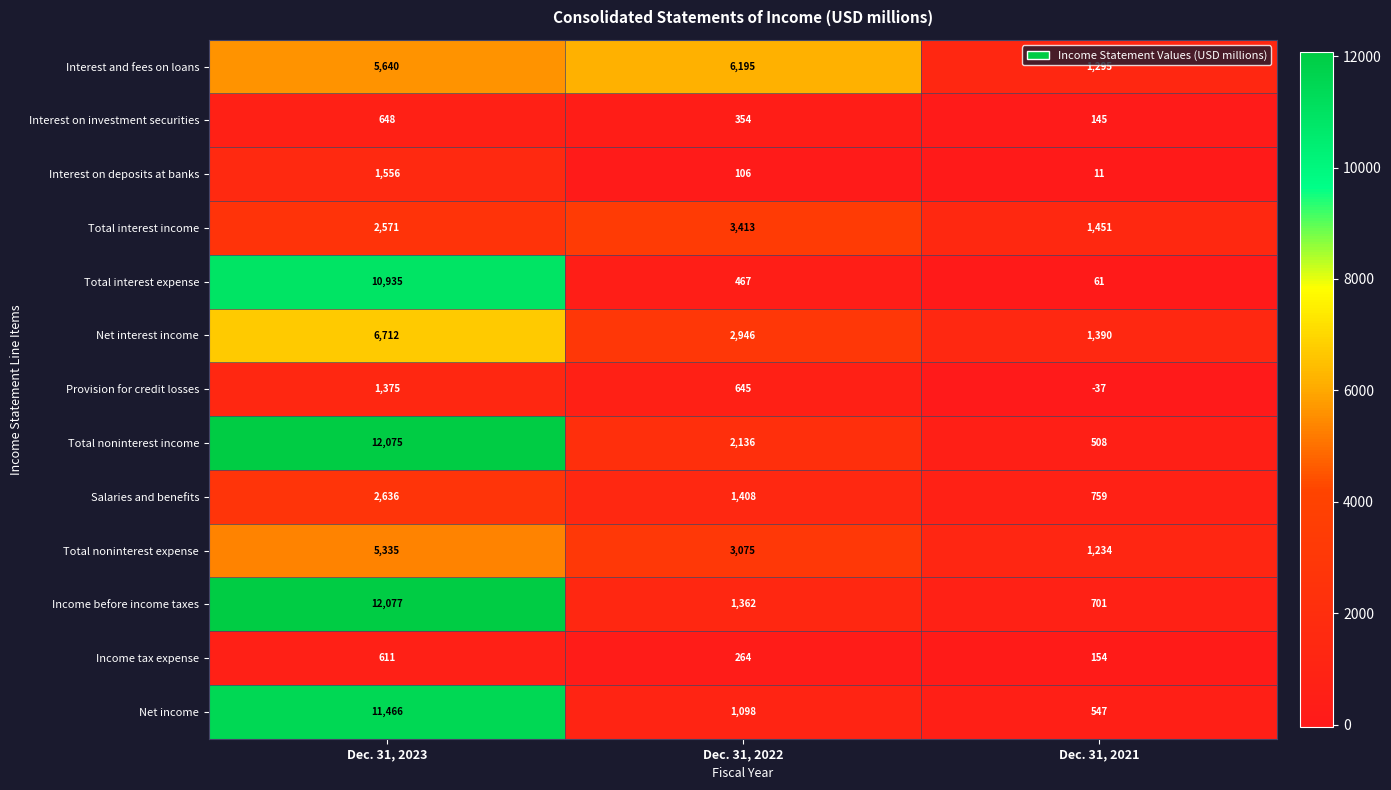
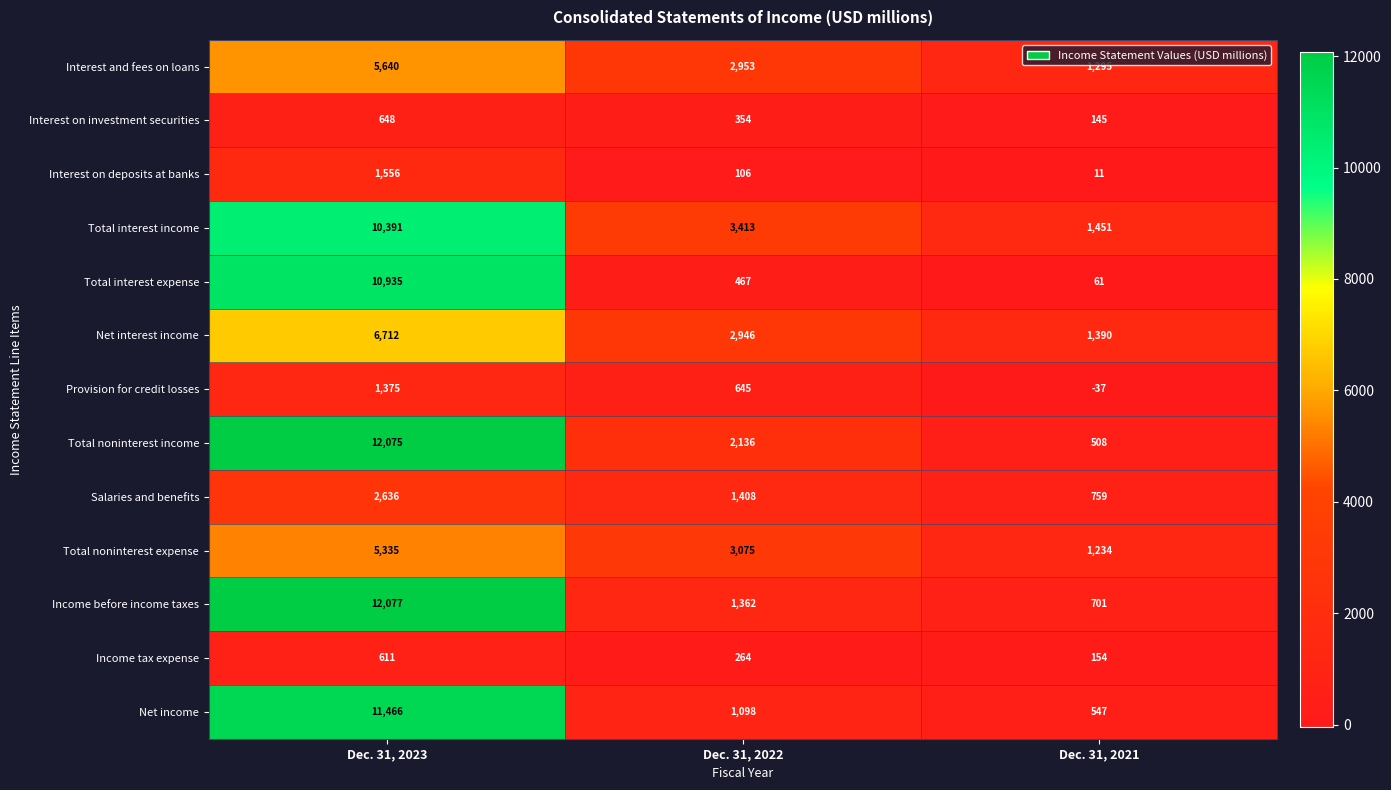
  {
    "Interest and fees on loans": {
      "Dec. 31, 2023": "5,640",
-     "Dec. 31, 2022": "6,195"
+     "Dec. 31, 2022": "2,953"
    },
    "Interest on investment securities": {
      "Dec. 31, 2023": "648",
      "Dec. 31, 2022": "354",
      "Dec. 31, 2021": "145"
    },
    "Interest on deposits at banks": {
      "Dec. 31, 2023": "1,556",
      "Dec. 31, 2022": "106",
      "Dec. 31, 2021": "11"
    },
    "Total interest income": {
-     "Dec. 31, 2023": "2,571",
+     "Dec. 31, 2023": "10,391",
      "Dec. 31, 2022": "3,413",
      "Dec. 31, 2021": "1,451"
    },
    "Total interest expense": {
      "Dec. 31, 2023": "10,935",
      "Dec. 31, 2022": "467",
      "Dec. 31, 2021": "61"
    },
    "Net interest income": {
      "Dec. 31, 2023": "6,712",
      "Dec. 31, 2022": "2,946",
      "Dec. 31, 2021": "1,390"
    },
    "Provision for credit losses": {
      "Dec. 31, 2023": "1,375",
      "Dec. 31, 2022": "645",
      "Dec. 31, 2021": "-37"
    },
    "Total noninterest income": {
      "Dec. 31, 2023": "12,075",
      "Dec. 31, 2022": "2,136",
      "Dec. 31, 2021": "508"
    },
    "Salaries and benefits": {
      "Dec. 31, 2023": "2,636",
      "Dec. 31, 2022": "1,408",
      "Dec. 31, 2021": "759"
    },
    "Total noninterest expense": {
      "Dec. 31, 2023": "5,335",
      "Dec. 31, 2022": "3,075",
      "Dec. 31, 2021": "1,234"
    },
    "Income before income taxes": {
      "Dec. 31, 2023": "12,077",
      "Dec. 31, 2022": "1,362",
      "Dec. 31, 2021": "701"
    },
    "Income tax expense": {
      "Dec. 31, 2023": "611",
      "Dec. 31, 2022": "264",
      "Dec. 31, 2021": "154"
    },
    "Net income": {
      "Dec. 31, 2023": "11,466",
      "Dec. 31, 2022": "1,098",
      "Dec. 31, 2021": "547"
    }
  }
